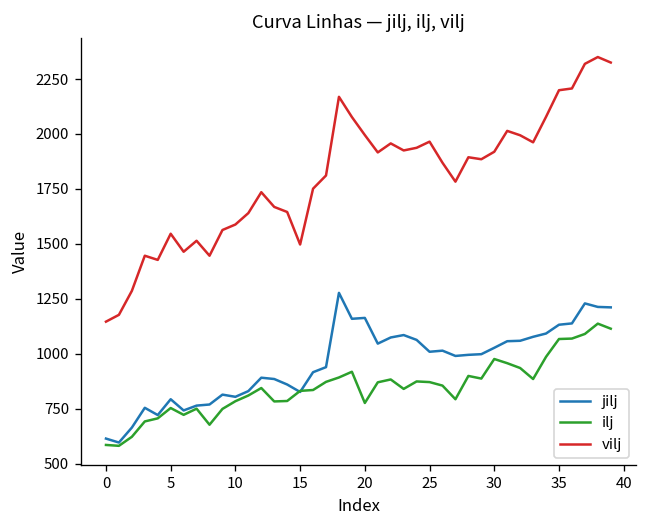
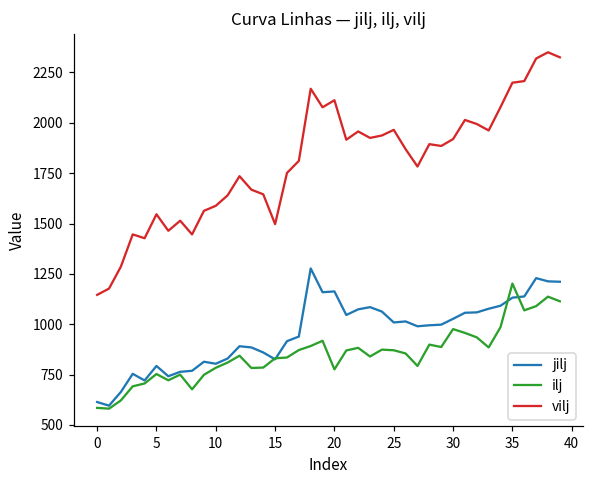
  {
    "jilj": {
      "0": 610,
      "5": 790,
      "10": 800,
      "20": 1160,
      "25": 1010,
      "30": 1030,
      "35": 1130
    },
    "ilj": {
      "0": 590,
      "5": 750,
      "10": 780,
      "20": 780,
      "25": 870,
      "30": 980,
-     "35": 1070
+     "35": 1200
    },
    "vilj": {
      "0": 1150,
      "5": 1550,
      "10": 1590,
      "15": 1500,
-     "20": 2000,
+     "20": 2110,
      "25": 1970,
      "30": 1920,
      "35": 2200
    }
  }
